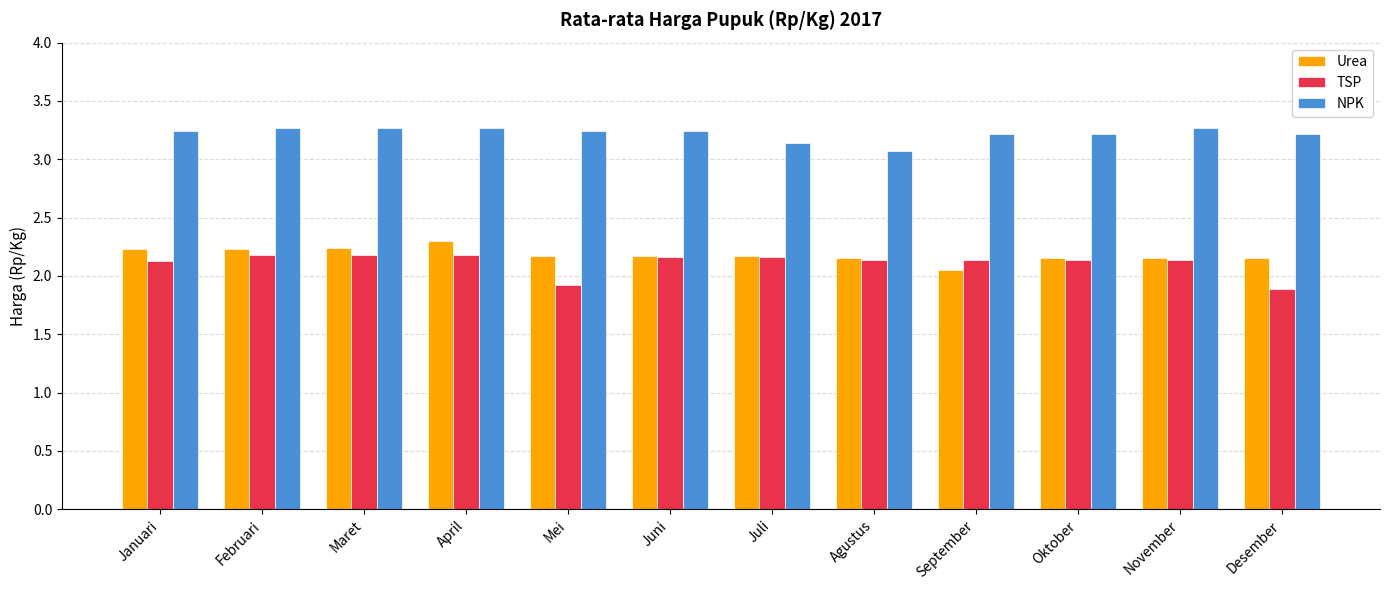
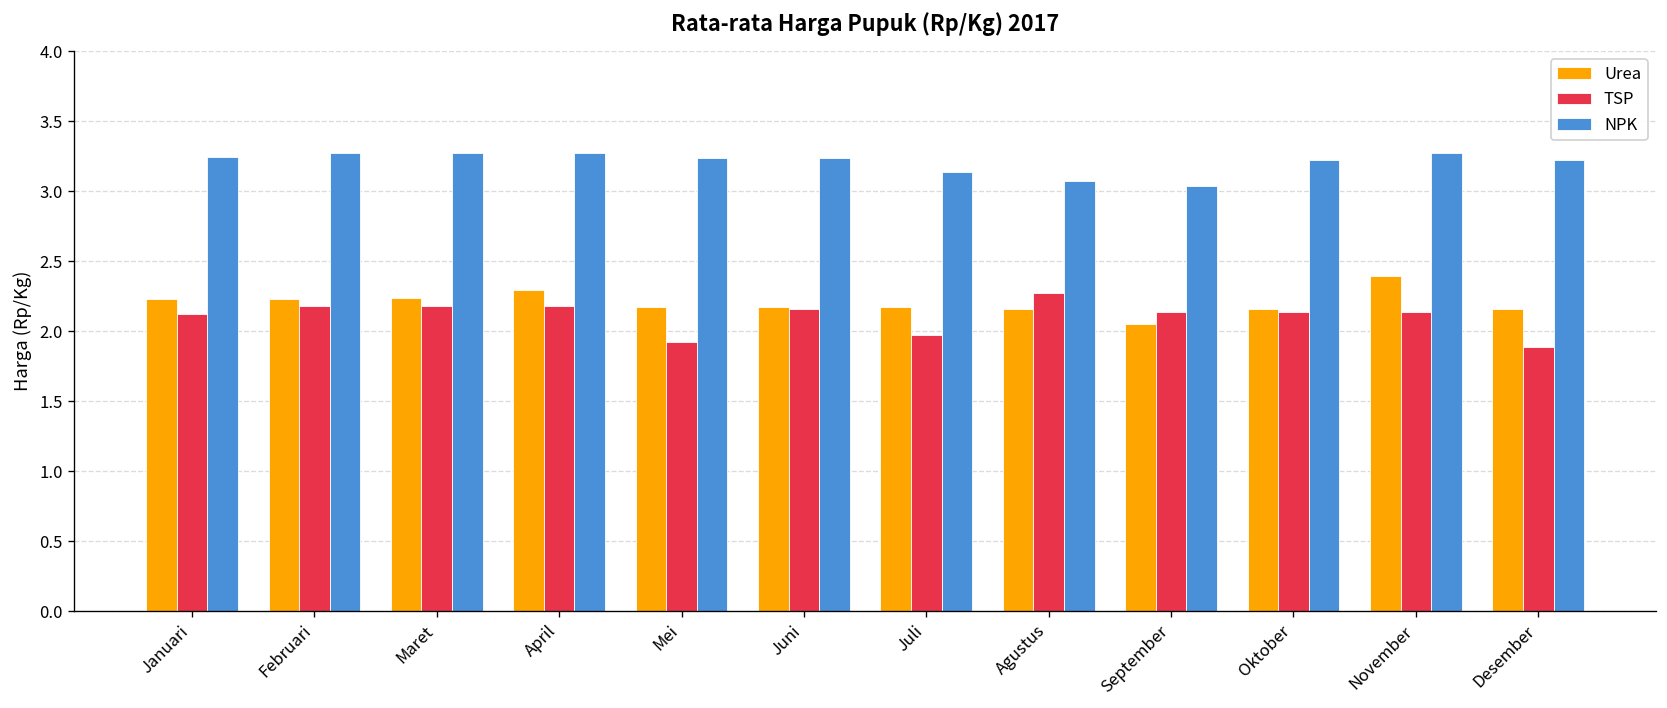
  {
    "Urea": {
      "Januari": 2.23,
      "Februari": 2.23,
      "Maret": 2.24,
      "April": 2.30,
      "Mei": 2.17,
      "Juni": 2.17,
      "Juli": 2.18,
      "Agustus": 2.16,
      "September": 2.05,
      "Oktober": 2.16,
-     "November": 2.16,
+     "November": 2.40,
      "Desember": 2.16
    },
    "TSP": {
      "Januari": 2.13,
      "Februari": 2.18,
      "Maret": 2.18,
      "April": 2.18,
      "Mei": 1.92,
      "Juni": 2.16,
-     "Juli": 2.16,
-     "Agustus": 2.14,
+     "Juli": 1.97,
+     "Agustus": 2.27,
      "September": 2.14,
      "Oktober": 2.14,
      "November": 2.14,
      "Desember": 1.89
    },
    "NPK": {
      "Januari": 3.24,
      "Februari": 3.27,
      "Maret": 3.27,
      "April": 3.27,
      "Mei": 3.24,
      "Juni": 3.24,
      "Juli": 3.14,
      "Agustus": 3.07,
-     "September": 3.22,
+     "September": 3.04,
      "Oktober": 3.22,
      "November": 3.27,
      "Desember": 3.22
    }
  }
